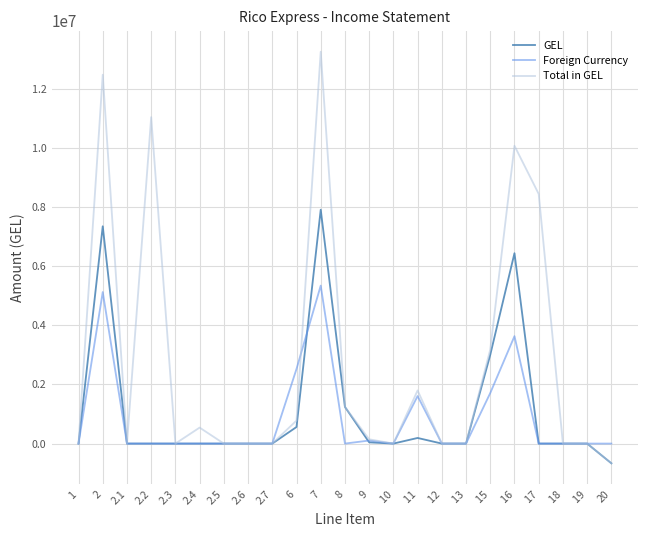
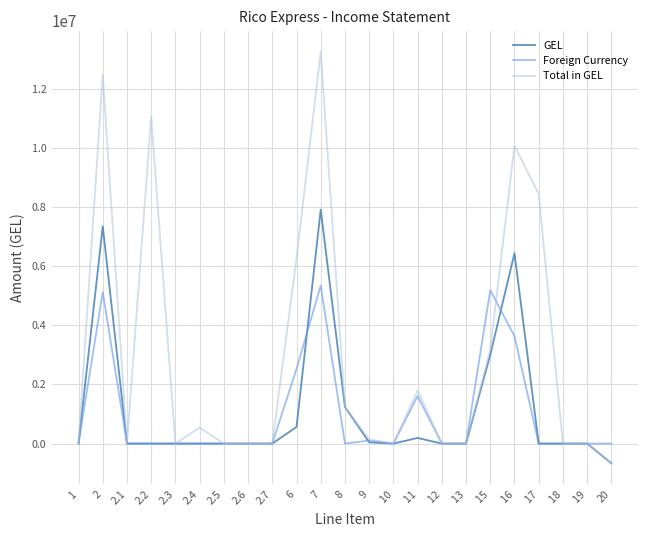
  {
    "GEL": {
      "2": 7300000,
      "6": 600000,
      "7": 7900000,
      "11": 200000,
      "15": 3000000,
      "16": 6400000
    },
    "Foreign Currency": {
      "2": 5100000,
      "6": 2500000,
      "7": 5300000,
      "8": 0,
      "11": 1600000,
-     "15": 1700000,
+     "15": 5200000,
      "16": 3600000,
      "20": 0
    },
    "Total in GEL": {
      "2": 12500000,
      "2.2": 11000000,
      "2.4": 500000,
-     "6": 800000,
+     "6": 6300000,
      "7": 13300000,
      "11": 1800000,
      "15": 3200000,
      "16": 10100000,
      "17": 8400000
    }
  }
